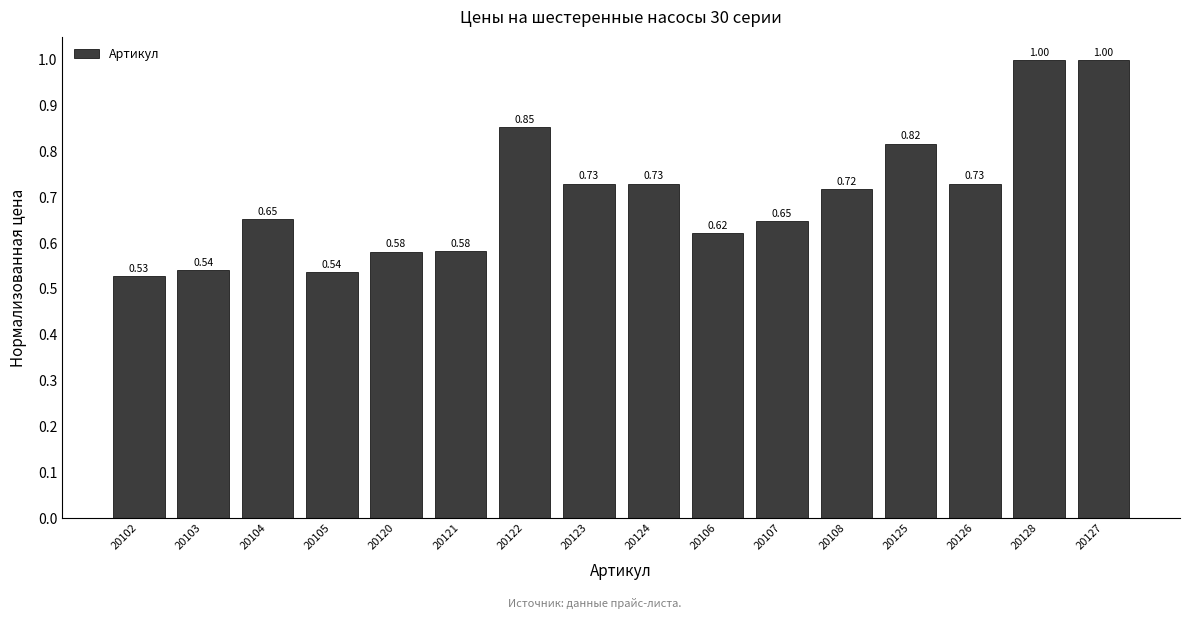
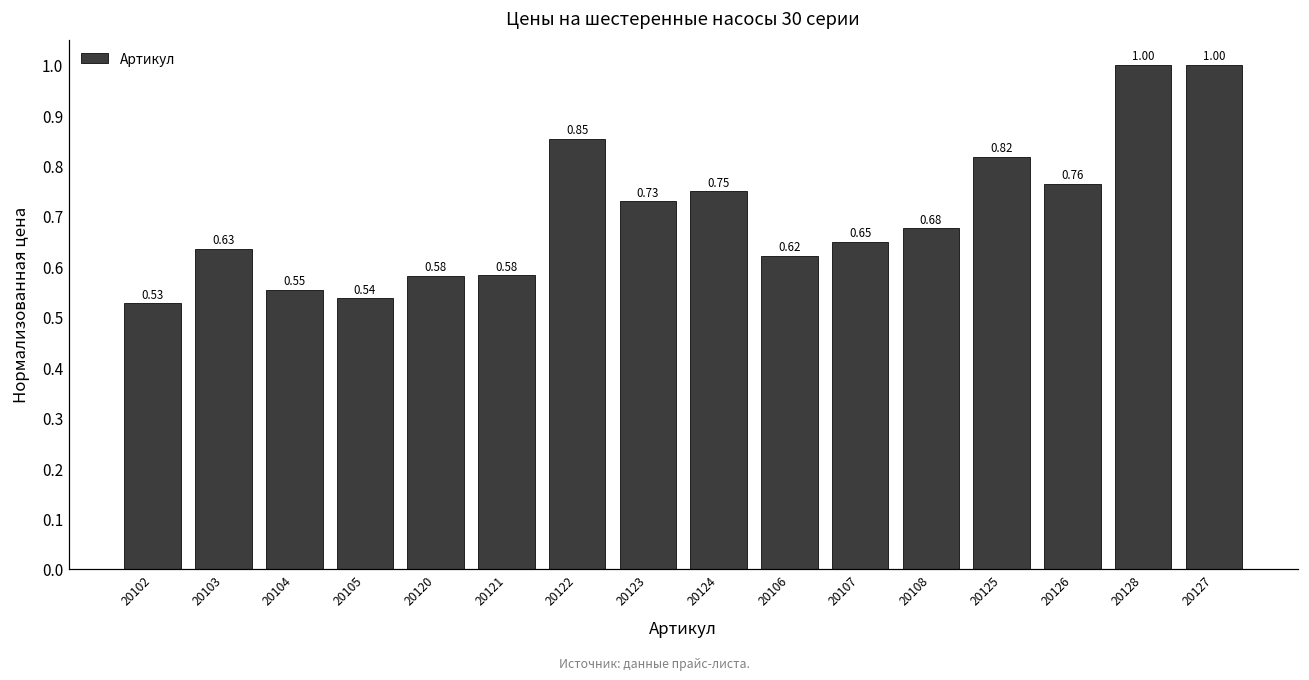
  {
    "20102": 0.53,
-   "20103": 0.54,
-   "20104": 0.65,
+   "20103": 0.63,
+   "20104": 0.55,
    "20105": 0.54,
    "20120": 0.58,
    "20121": 0.58,
    "20122": 0.85,
    "20123": 0.73,
-   "20124": 0.73,
+   "20124": 0.75,
    "20106": 0.62,
    "20107": 0.65,
-   "20108": 0.72,
+   "20108": 0.68,
    "20125": 0.82,
-   "20126": 0.73,
+   "20126": 0.76,
    "20128": 1.00,
    "20127": 1.00
  }
